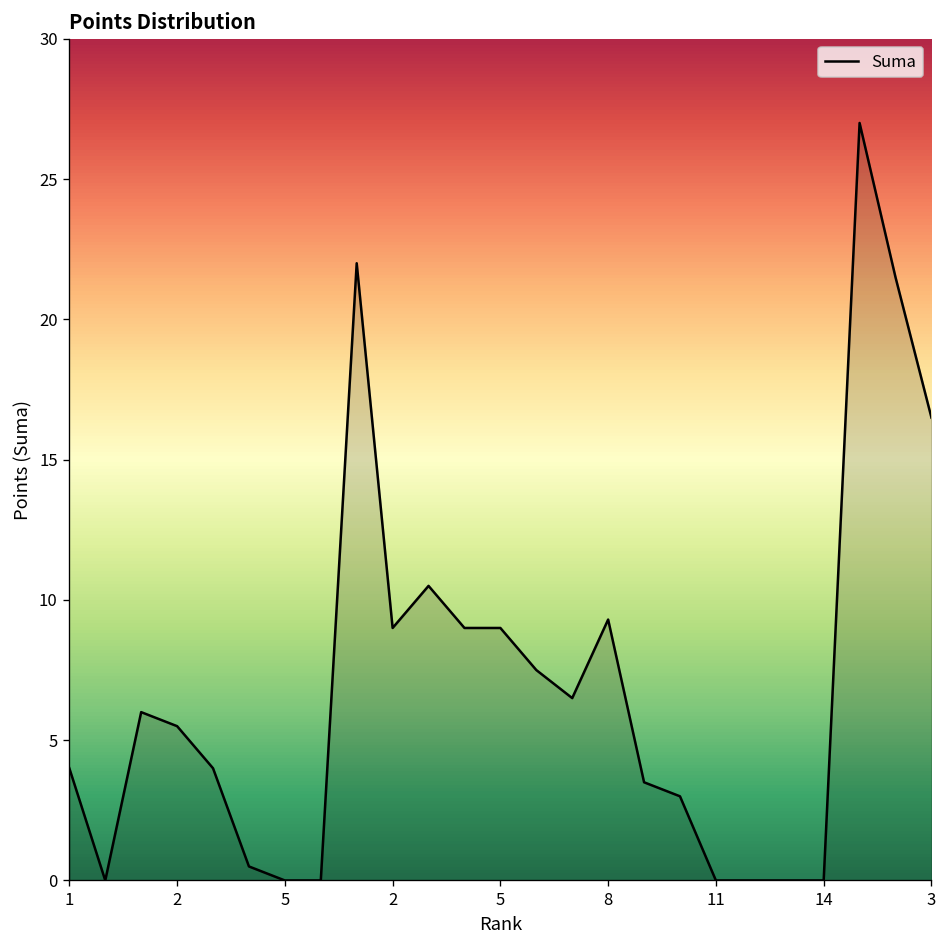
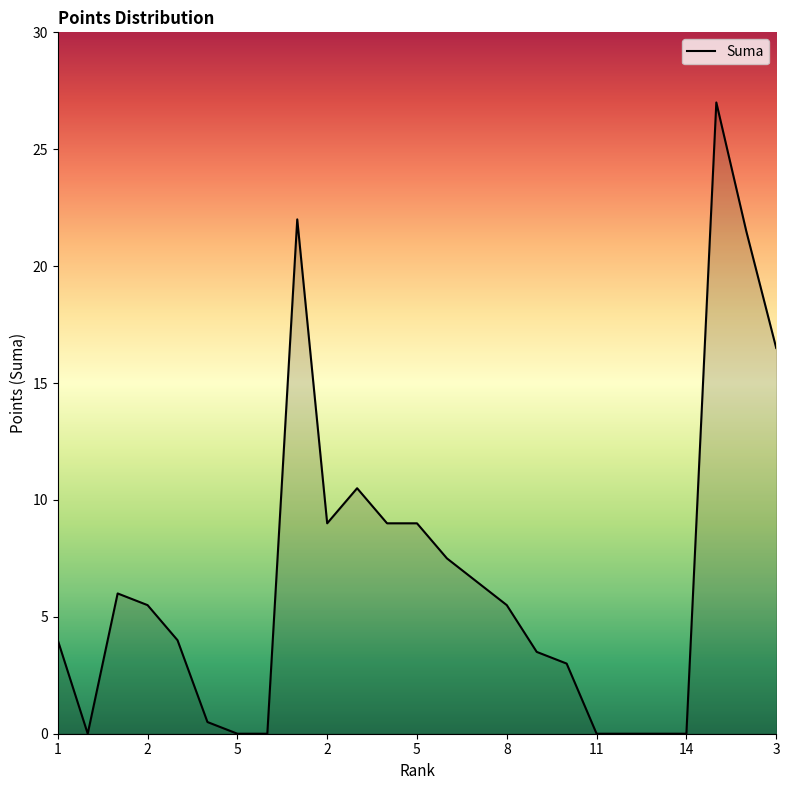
  {
-   "8": 9.3,
+   "8": 5.5,
    "11": 0.0,
    "14": 0.0
  }
